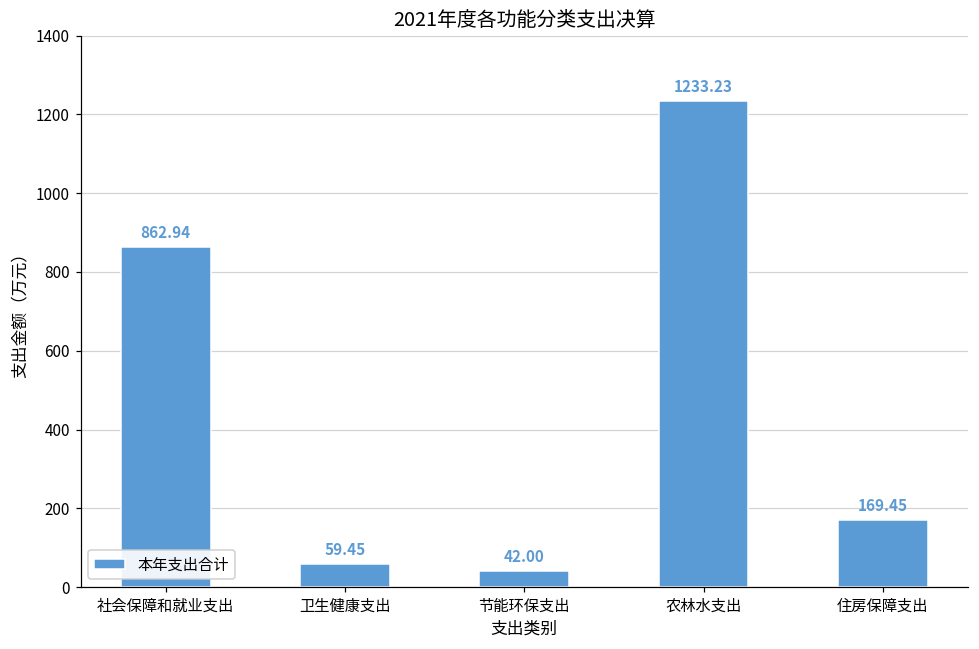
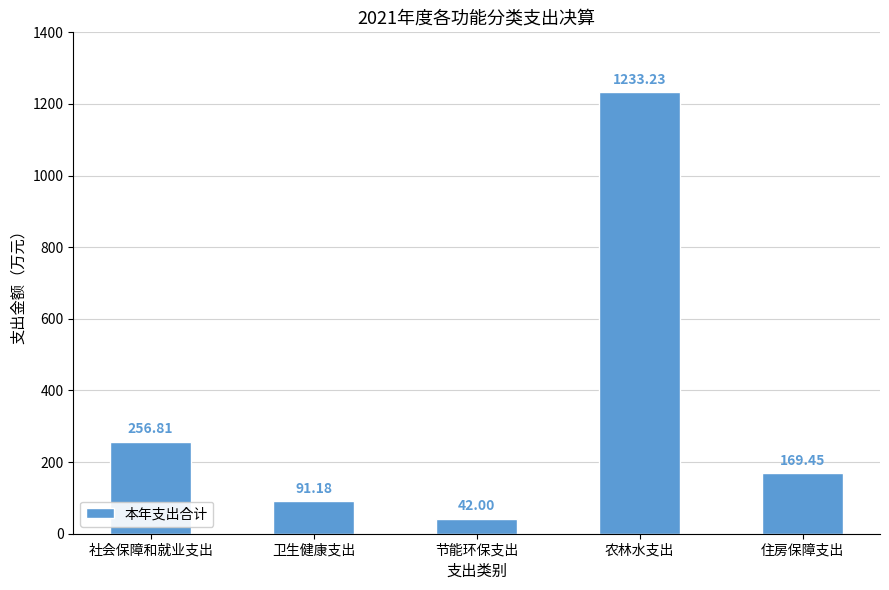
  {
-   "社会保障和就业支出": 862.94,
-   "卫生健康支出": 59.45,
+   "社会保障和就业支出": 256.81,
+   "卫生健康支出": 91.18,
    "节能环保支出": 42.00,
    "农林水支出": 1233.23,
    "住房保障支出": 169.45
  }
